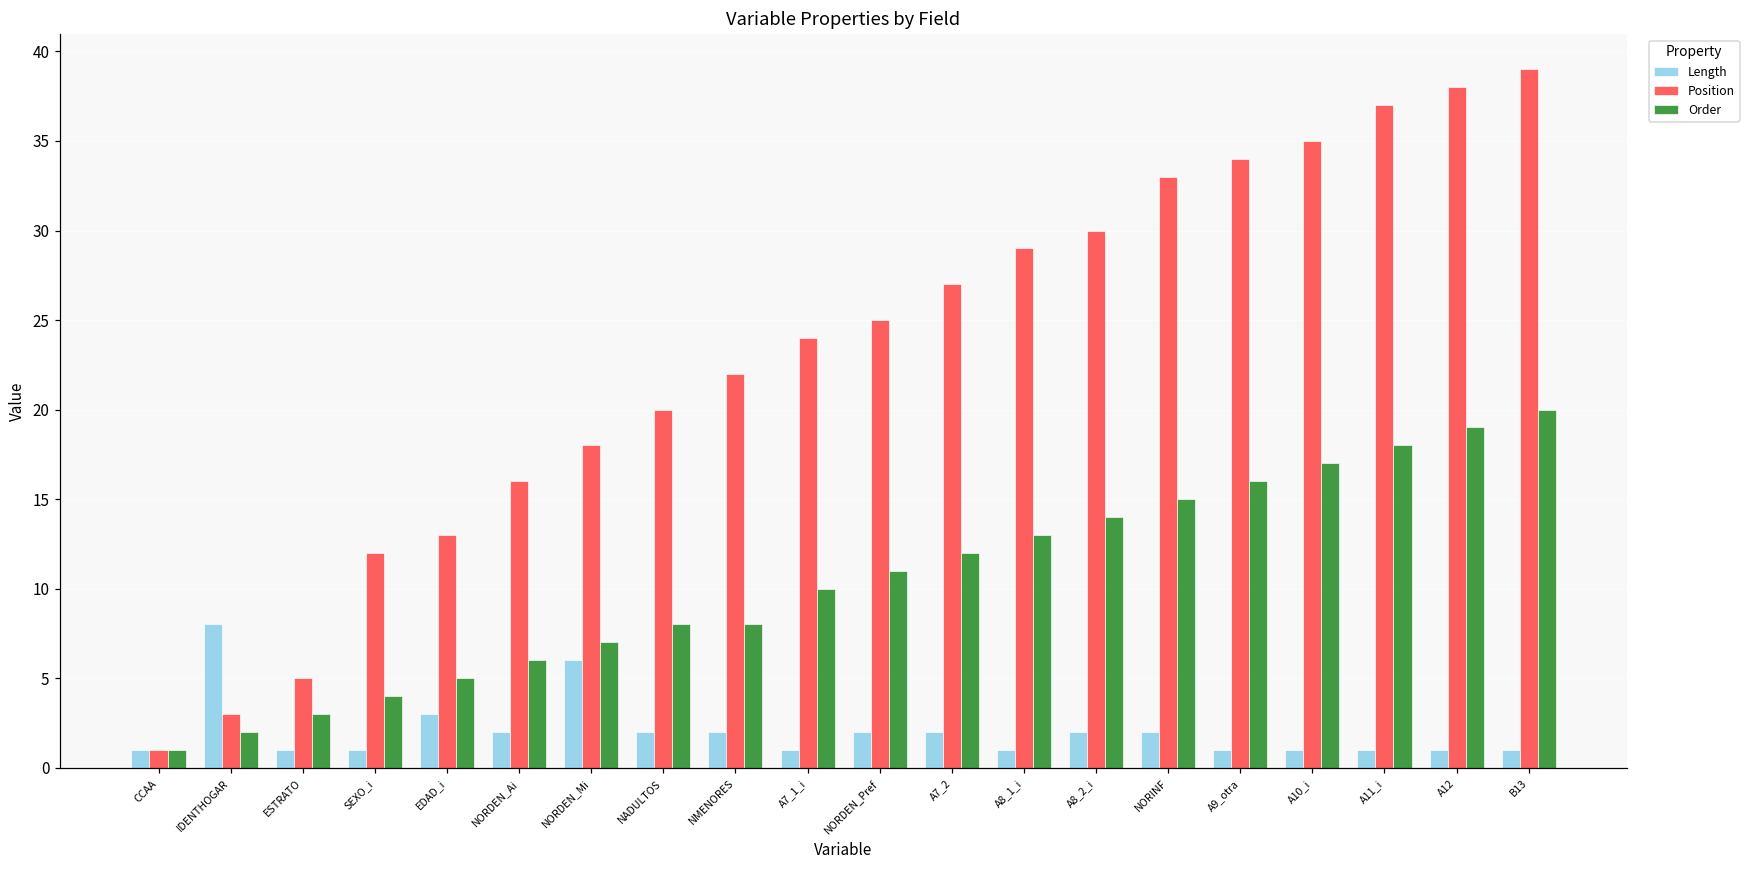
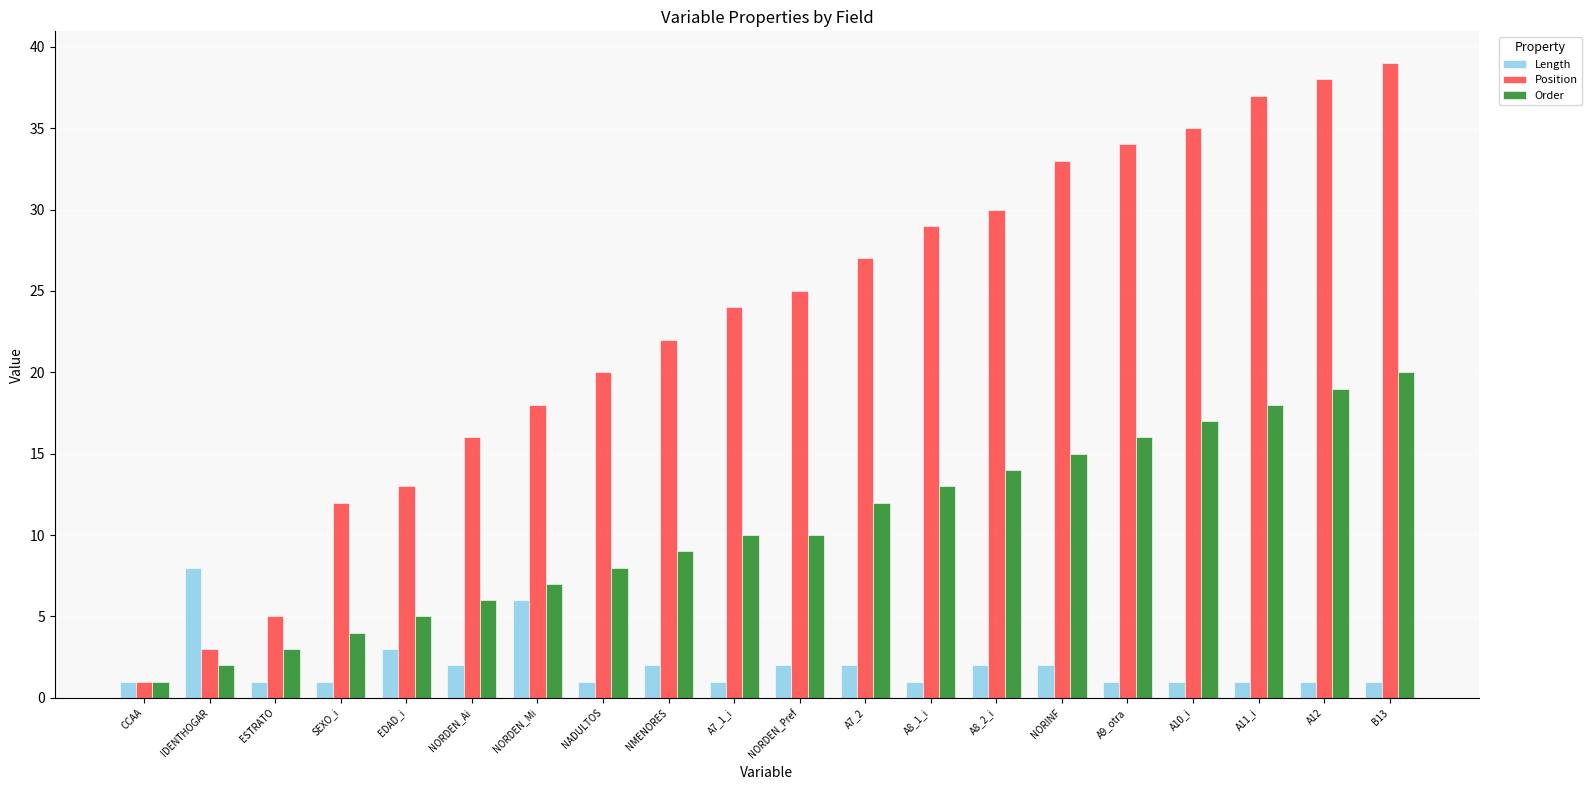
  {
    "Length": {
      "CCAA": 1,
      "IDENTHOGAR": 8,
      "ESTRATO": 1,
      "SEXO_i": 1,
      "EDAD_i": 3,
      "NORDEN_Ai": 2,
      "NORDEN_Mi": 6,
-     "NADULTOS": 2,
+     "NADULTOS": 1,
      "NMENORES": 2,
      "A7_1_i": 1,
      "NORDEN_Pref": 2,
      "A7_2": 2,
      "A8_1_i": 1,
      "A8_2_i": 2,
      "NORINF": 2,
      "A9_otra": 1,
      "A10_i": 1,
      "A11_i": 1,
      "A12": 1,
      "B13": 1
    },
    "Position": {
      "CCAA": 1,
      "IDENTHOGAR": 3,
      "ESTRATO": 5,
      "SEXO_i": 12,
      "EDAD_i": 13,
      "NORDEN_Ai": 16,
      "NORDEN_Mi": 18,
      "NADULTOS": 20,
      "NMENORES": 22,
      "A7_1_i": 24,
      "NORDEN_Pref": 25,
      "A7_2": 27,
      "A8_1_i": 29,
      "A8_2_i": 30,
      "NORINF": 33,
      "A9_otra": 34,
      "A10_i": 35,
      "A11_i": 37,
      "A12": 38,
      "B13": 39
    },
    "Order": {
      "CCAA": 1,
      "IDENTHOGAR": 2,
      "ESTRATO": 3,
      "SEXO_i": 4,
      "EDAD_i": 5,
      "NORDEN_Ai": 6,
      "NORDEN_Mi": 7,
      "NADULTOS": 8,
-     "NMENORES": 8,
+     "NMENORES": 9,
      "A7_1_i": 10,
-     "NORDEN_Pref": 11,
+     "NORDEN_Pref": 10,
      "A7_2": 12,
      "A8_1_i": 13,
      "A8_2_i": 14,
      "NORINF": 15,
      "A9_otra": 16,
      "A10_i": 17,
      "A11_i": 18,
      "A12": 19,
      "B13": 20
    }
  }
